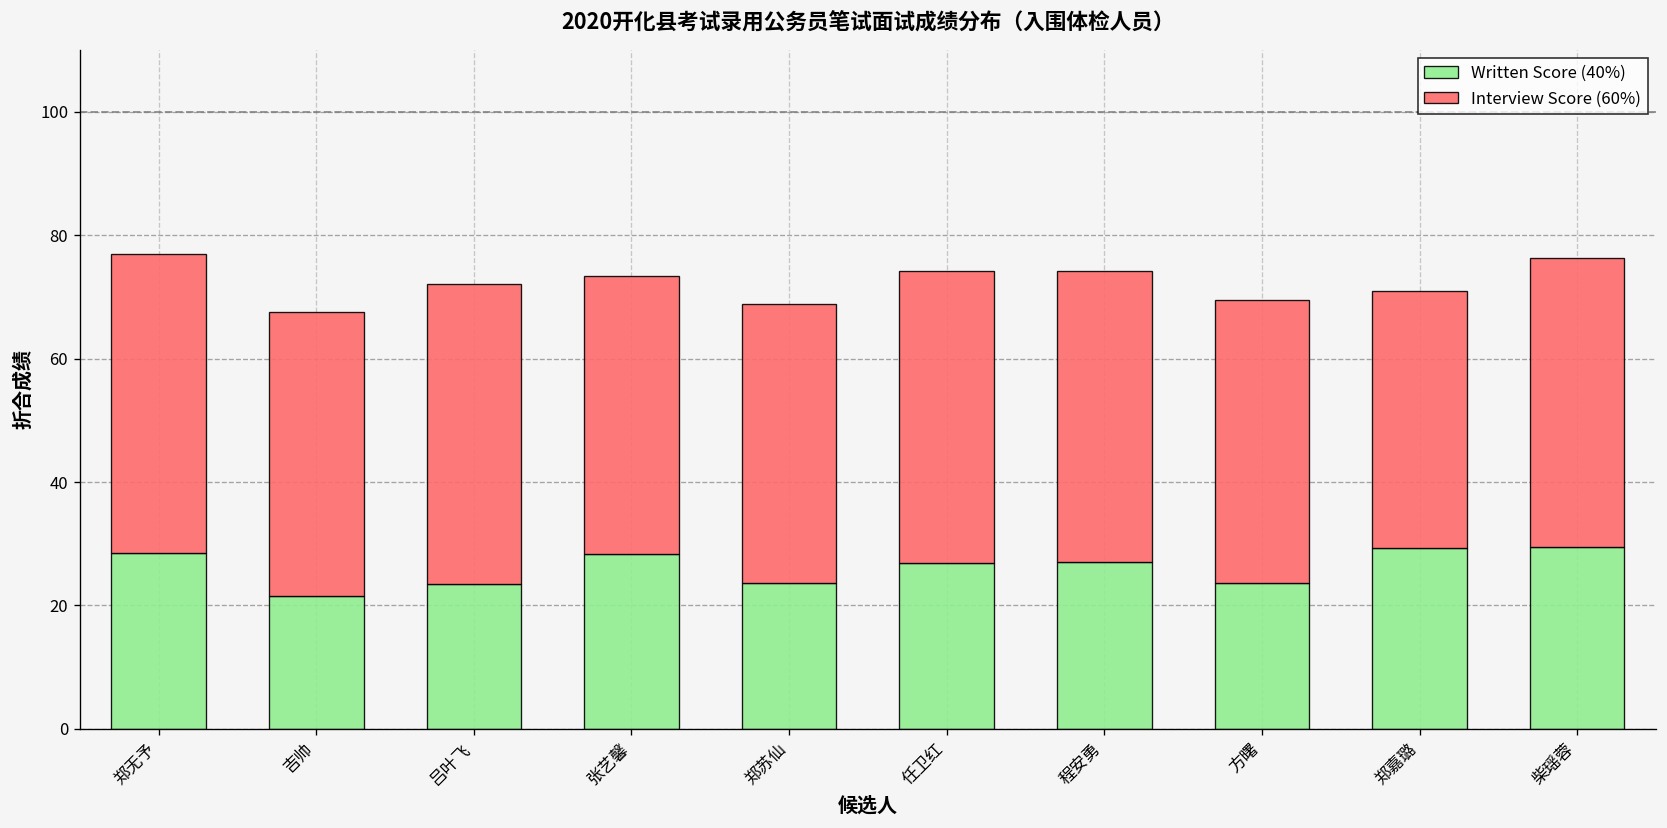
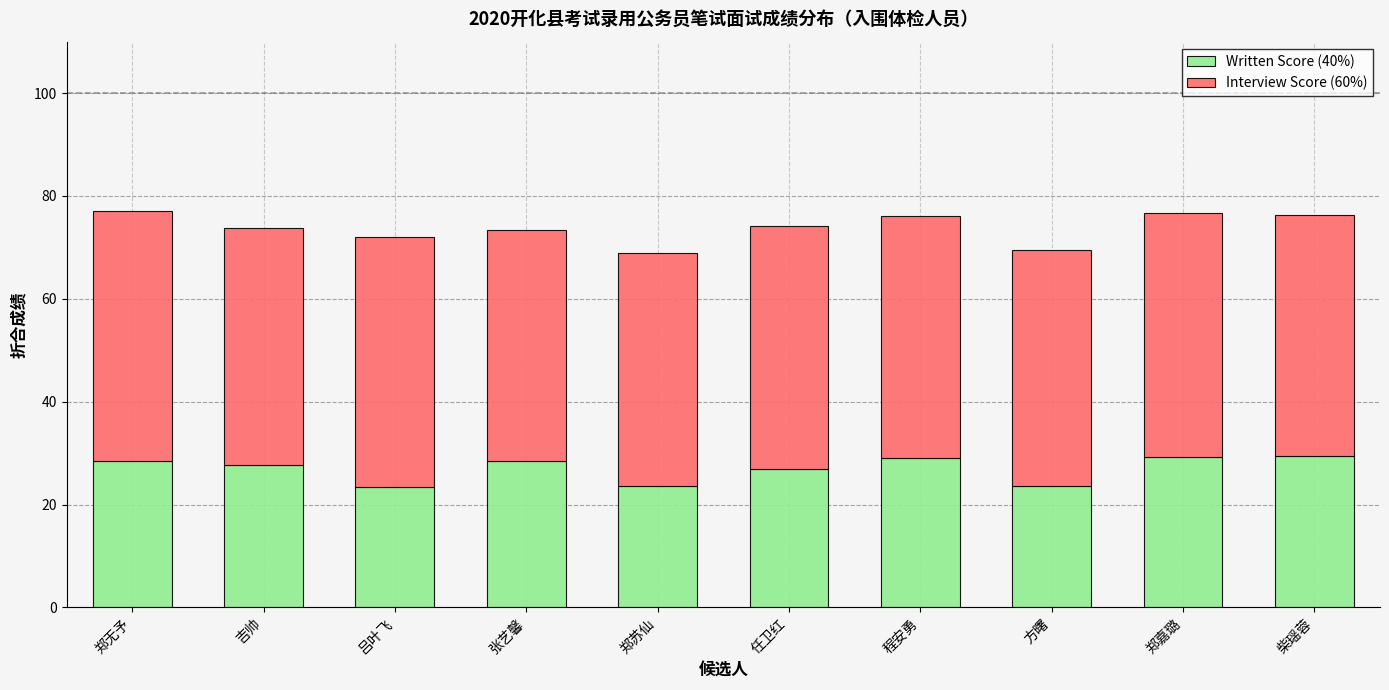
  {
    "Written Score (40%)": {
      "郑无予": 29,
-     "吉帅": 22,
+     "吉帅": 28,
      "吕叶飞": 24,
      "张艺馨": 28,
      "郑苏仙": 24,
      "任卫红": 27,
-     "程安勇": 27,
+     "程安勇": 29,
      "方曙": 24,
      "郑嘉璐": 29,
      "柴瑶蓉": 30
    },
    "Interview Score (60%)": {
      "郑无予": 48,
      "吉帅": 46,
      "吕叶飞": 49,
      "张艺馨": 45,
      "郑苏仙": 45,
      "任卫红": 47,
      "程安勇": 47,
      "方曙": 46,
-     "郑嘉璐": 42,
+     "郑嘉璐": 47,
      "柴瑶蓉": 47
    }
  }
